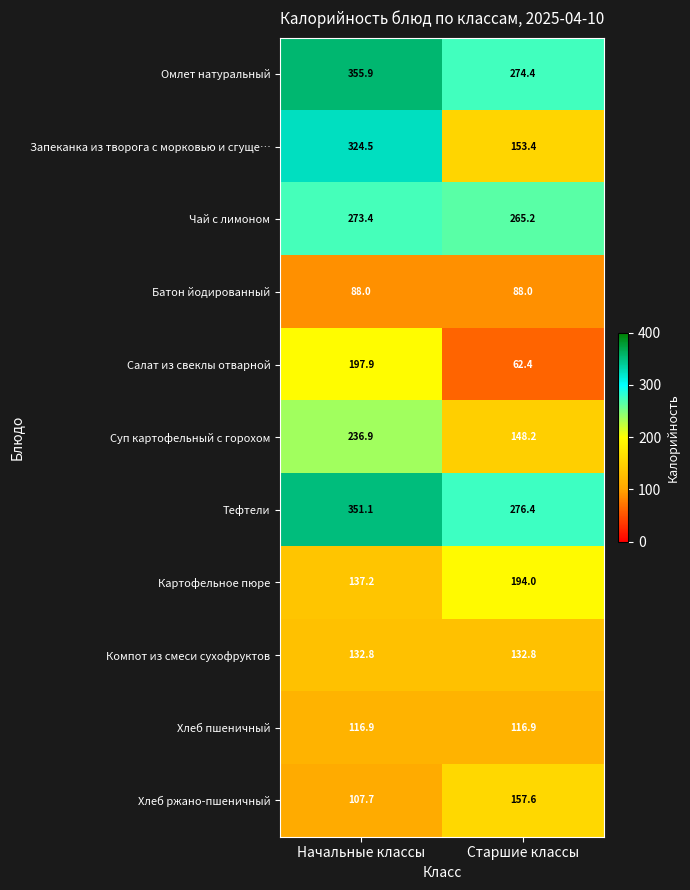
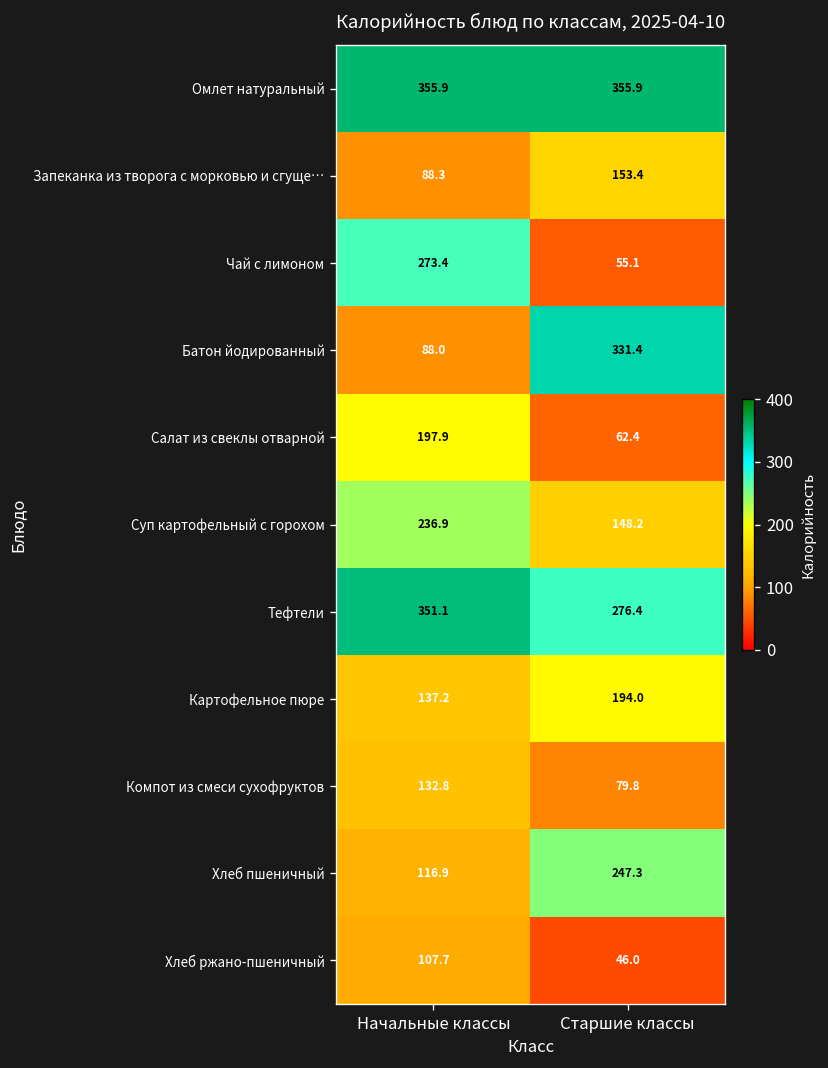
  {
    "Омлет натуральный": {
      "Начальные классы": 355.9,
-     "Старшие классы": 274.4
+     "Старшие классы": 355.9
    },
    "Запеканка из творога с морковью и сгуще…": {
-     "Начальные классы": 324.5,
+     "Начальные классы": 88.3,
      "Старшие классы": 153.4
    },
    "Чай с лимоном": {
      "Начальные классы": 273.4,
-     "Старшие классы": 265.2
+     "Старшие классы": 55.1
    },
    "Батон йодированный": {
      "Начальные классы": 88.0,
-     "Старшие классы": 88.0
+     "Старшие классы": 331.4
    },
    "Салат из свеклы отварной": {
      "Начальные классы": 197.9,
      "Старшие классы": 62.4
    },
    "Суп картофельный с горохом": {
      "Начальные классы": 236.9,
      "Старшие классы": 148.2
    },
    "Тефтели": {
      "Начальные классы": 351.1,
      "Старшие классы": 276.4
    },
    "Картофельное пюре": {
      "Начальные классы": 137.2,
      "Старшие классы": 194.0
    },
    "Компот из смеси сухофруктов": {
      "Начальные классы": 132.8,
-     "Старшие классы": 132.8
+     "Старшие классы": 79.8
    },
    "Хлеб пшеничный": {
      "Начальные классы": 116.9,
-     "Старшие классы": 116.9
+     "Старшие классы": 247.3
    },
    "Хлеб ржано-пшеничный": {
      "Начальные классы": 107.7,
-     "Старшие классы": 157.6
+     "Старшие классы": 46.0
    }
  }
